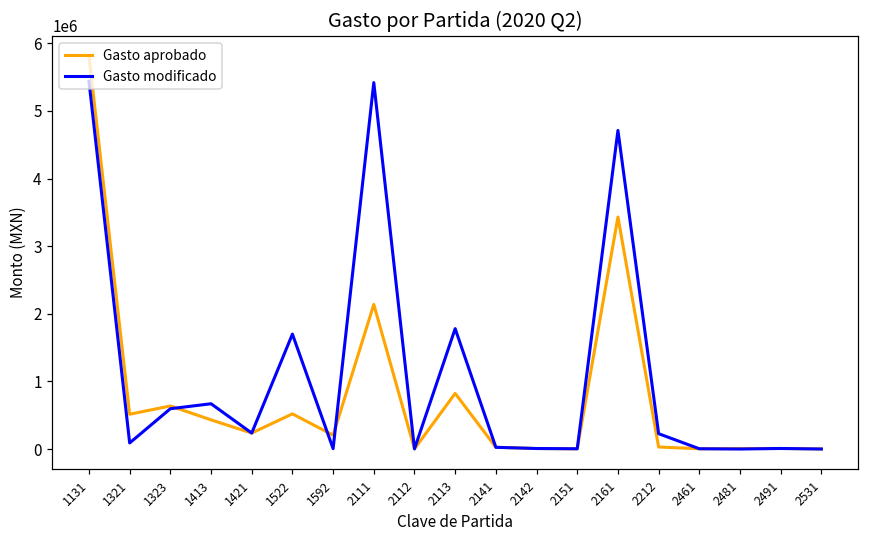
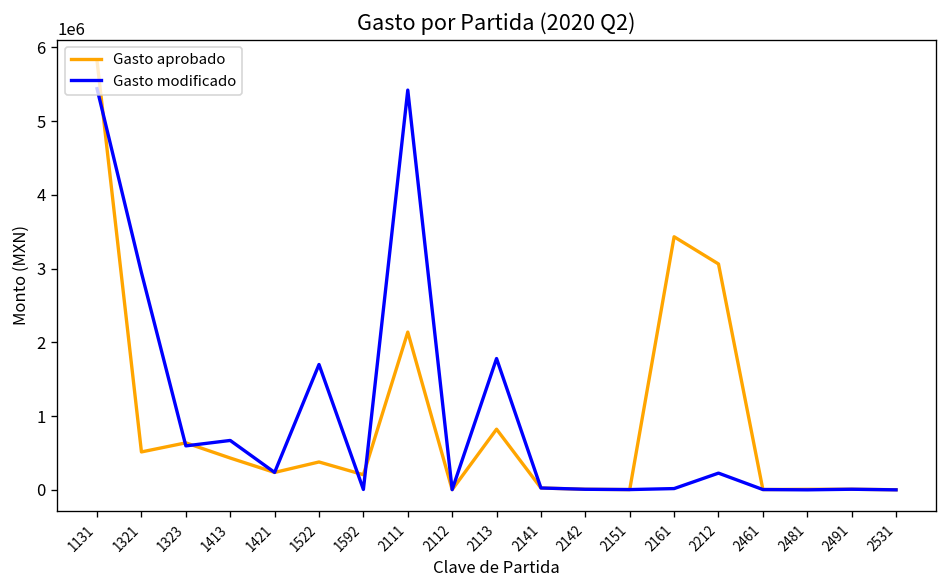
  {
    "Gasto aprobado": {
      "1321": 500000,
      "1323": 600000,
      "1413": 400000,
-     "1522": 500000,
+     "1522": 400000,
      "1592": 200000,
      "2111": 2100000,
      "2113": 800000,
      "2161": 3400000,
-     "2212": 0
+     "2212": 3100000
    },
    "Gasto modificado": {
-     "1321": 100000,
+     "1321": 2900000,
      "1323": 600000,
      "1413": 700000,
      "1522": 1700000,
      "1592": 0,
      "2111": 5400000,
      "2113": 1800000,
-     "2161": 4700000,
+     "2161": 0,
      "2212": 200000
    }
  }
